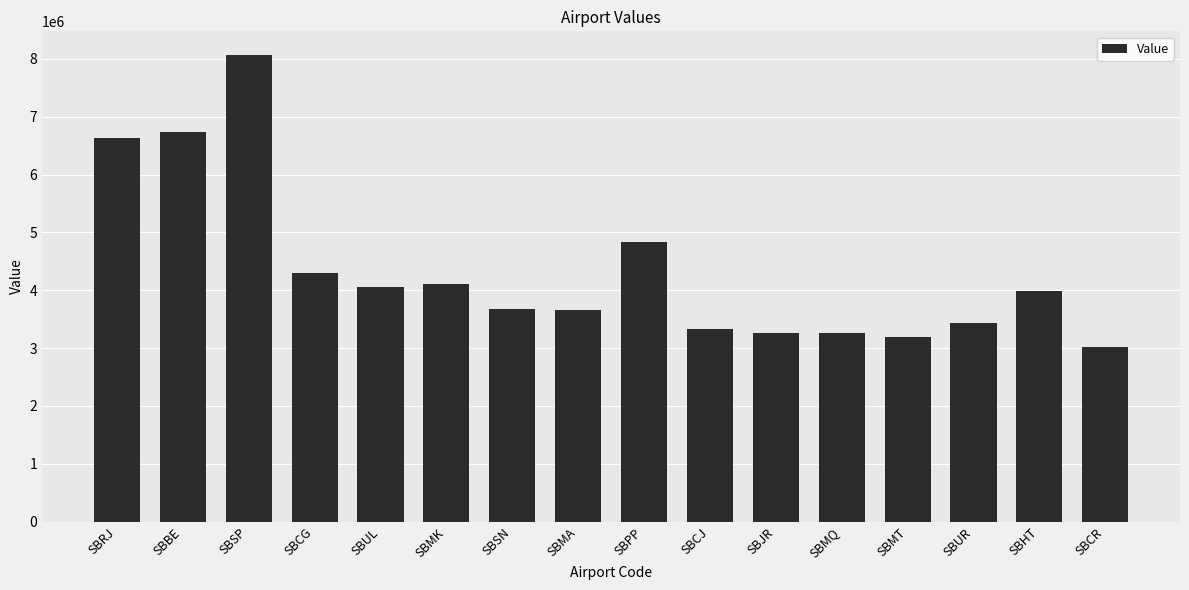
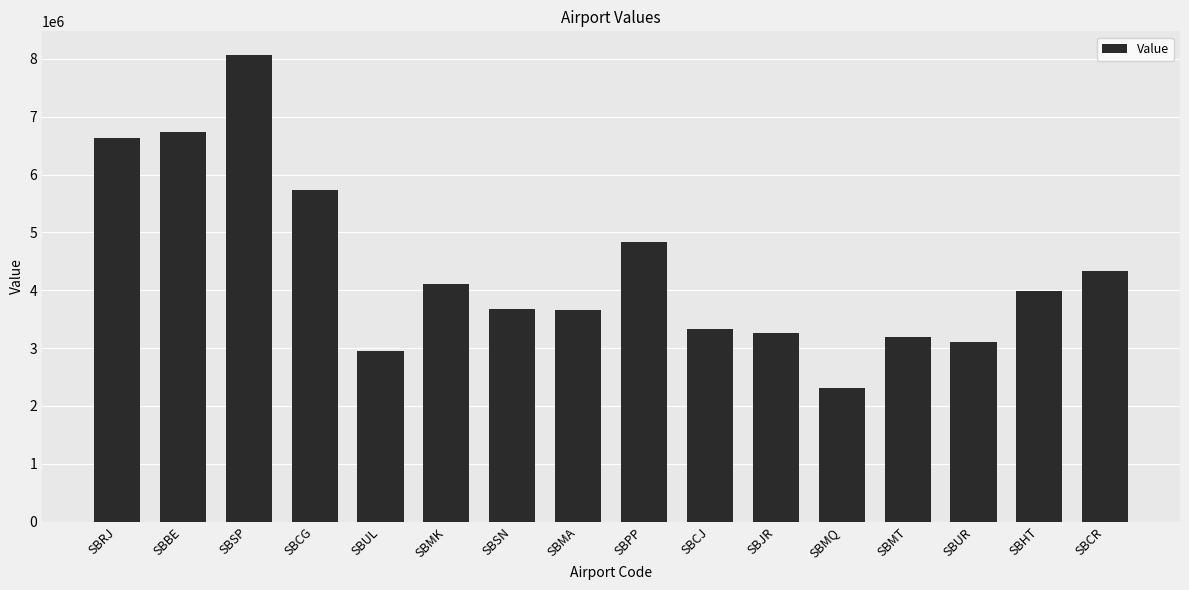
  {
    "SBRJ": 6600000,
    "SBBE": 6700000,
    "SBSP": 8100000,
-   "SBCG": 4300000,
-   "SBUL": 4100000,
+   "SBCG": 5700000,
+   "SBUL": 2900000,
    "SBMK": 4100000,
    "SBSN": 3700000,
    "SBMA": 3700000,
    "SBPP": 4800000,
    "SBCJ": 3300000,
    "SBJR": 3300000,
-   "SBMQ": 3300000,
+   "SBMQ": 2300000,
    "SBMT": 3200000,
-   "SBUR": 3400000,
+   "SBUR": 3100000,
    "SBHT": 4000000,
-   "SBCR": 3000000
+   "SBCR": 4300000
  }
